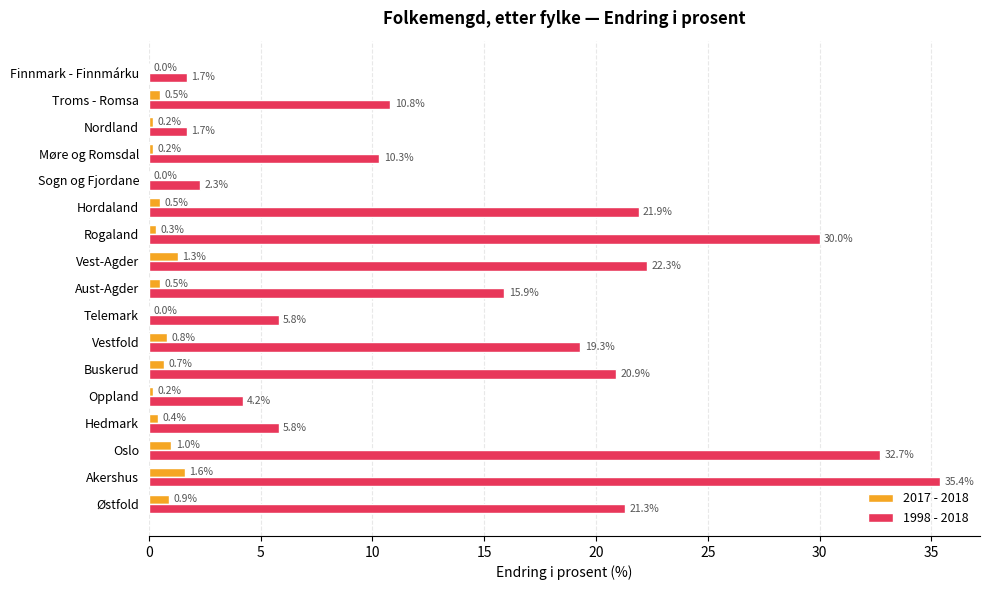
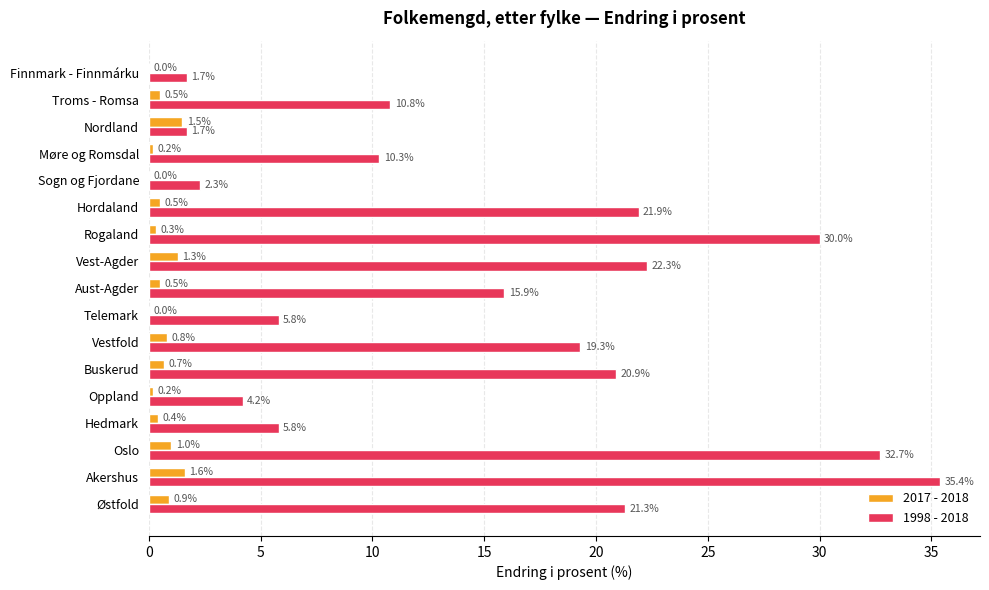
  {
    "2017 - 2018": {
      "Finnmark - Finnmárku": "0.0%",
      "Troms - Romsa": "0.5%",
-     "Nordland": "0.2%",
+     "Nordland": "1.5%",
      "Møre og Romsdal": "0.2%",
      "Sogn og Fjordane": "0.0%",
      "Hordaland": "0.5%",
      "Rogaland": "0.3%",
      "Vest-Agder": "1.3%",
      "Aust-Agder": "0.5%",
      "Telemark": "0.0%",
      "Vestfold": "0.8%",
      "Buskerud": "0.7%",
      "Oppland": "0.2%",
      "Hedmark": "0.4%",
      "Oslo": "1.0%",
      "Akershus": "1.6%",
      "Østfold": "0.9%"
    },
    "1998 - 2018": {
      "Finnmark - Finnmárku": "1.7%",
      "Troms - Romsa": "10.8%",
      "Nordland": "1.7%",
      "Møre og Romsdal": "10.3%",
      "Sogn og Fjordane": "2.3%",
      "Hordaland": "21.9%",
      "Rogaland": "30.0%",
      "Vest-Agder": "22.3%",
      "Aust-Agder": "15.9%",
      "Telemark": "5.8%",
      "Vestfold": "19.3%",
      "Buskerud": "20.9%",
      "Oppland": "4.2%",
      "Hedmark": "5.8%",
      "Oslo": "32.7%",
      "Akershus": "35.4%",
      "Østfold": "21.3%"
    }
  }
